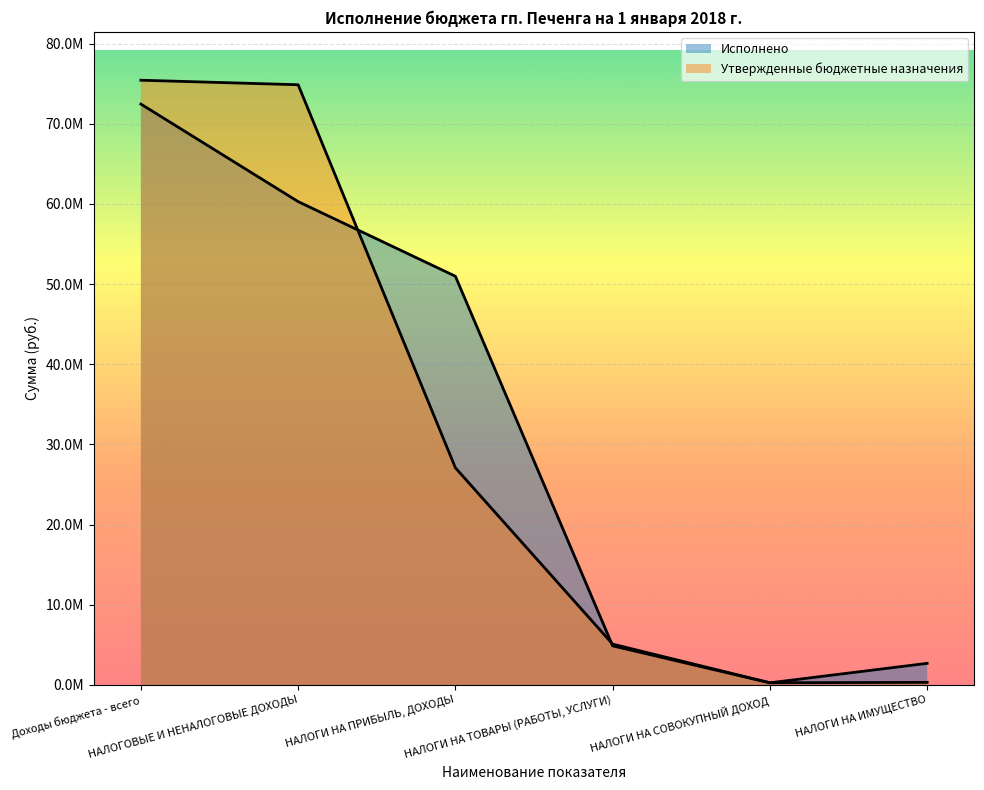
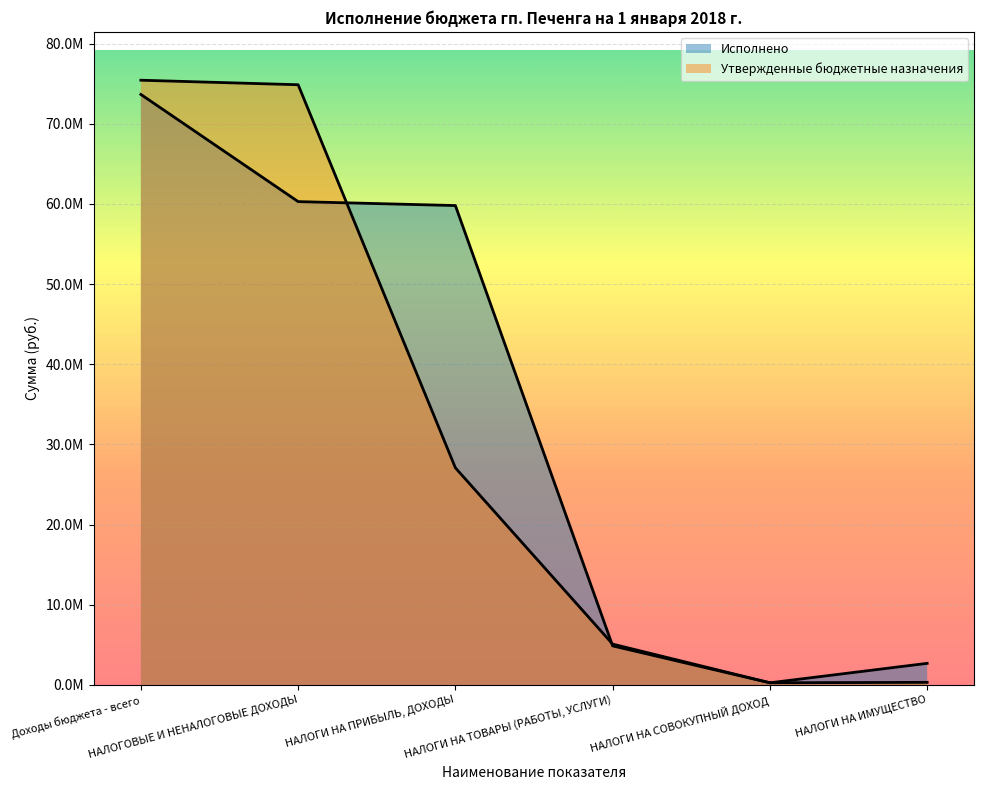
  {
    "Исполнено": {
-     "Доходы бюджета - всего": 72000000,
+     "Доходы бюджета - всего": 74000000,
      "НАЛОГОВЫЕ И НЕНАЛОГОВЫЕ ДОХОДЫ": 60000000,
-     "НАЛОГИ НА ПРИБЫЛЬ, ДОХОДЫ": 51000000,
+     "НАЛОГИ НА ПРИБЫЛЬ, ДОХОДЫ": 60000000,
      "НАЛОГИ НА ИМУЩЕСТВО": 3000000
    },
    "Утвержденные бюджетные назначения": {
      "Доходы бюджета - всего": 75000000,
      "НАЛОГОВЫЕ И НЕНАЛОГОВЫЕ ДОХОДЫ": 75000000,
      "НАЛОГИ НА ПРИБЫЛЬ, ДОХОДЫ": 27000000,
      "НАЛОГИ НА ИМУЩЕСТВО": 0
    }
  }
